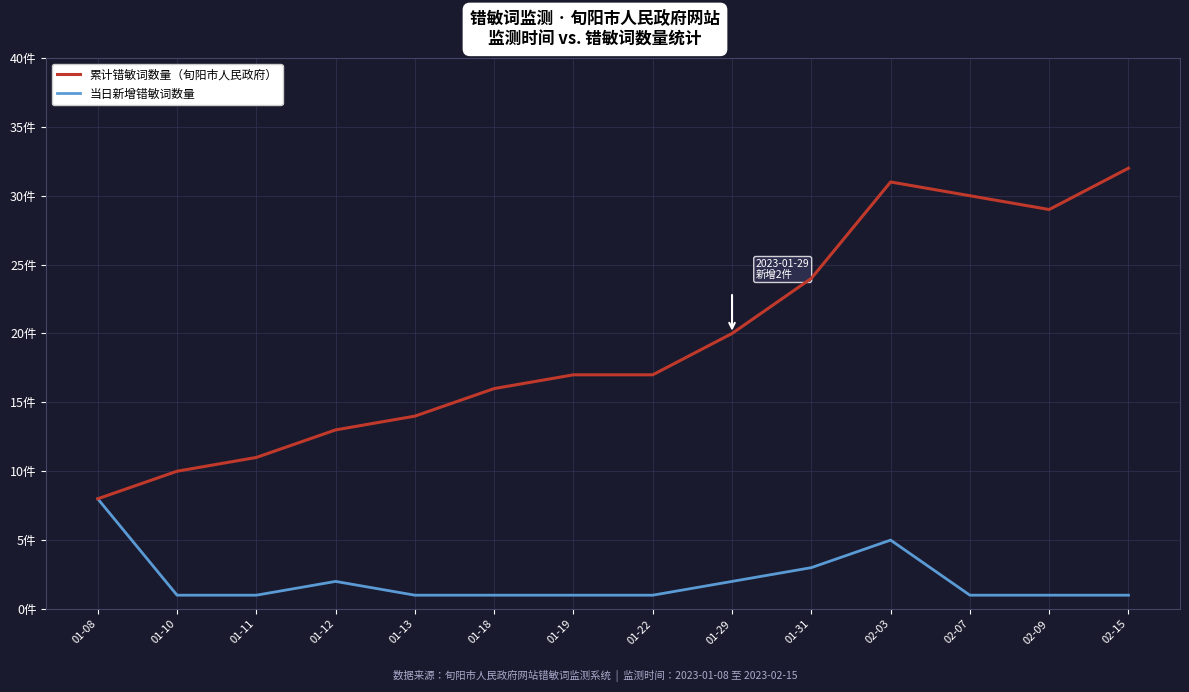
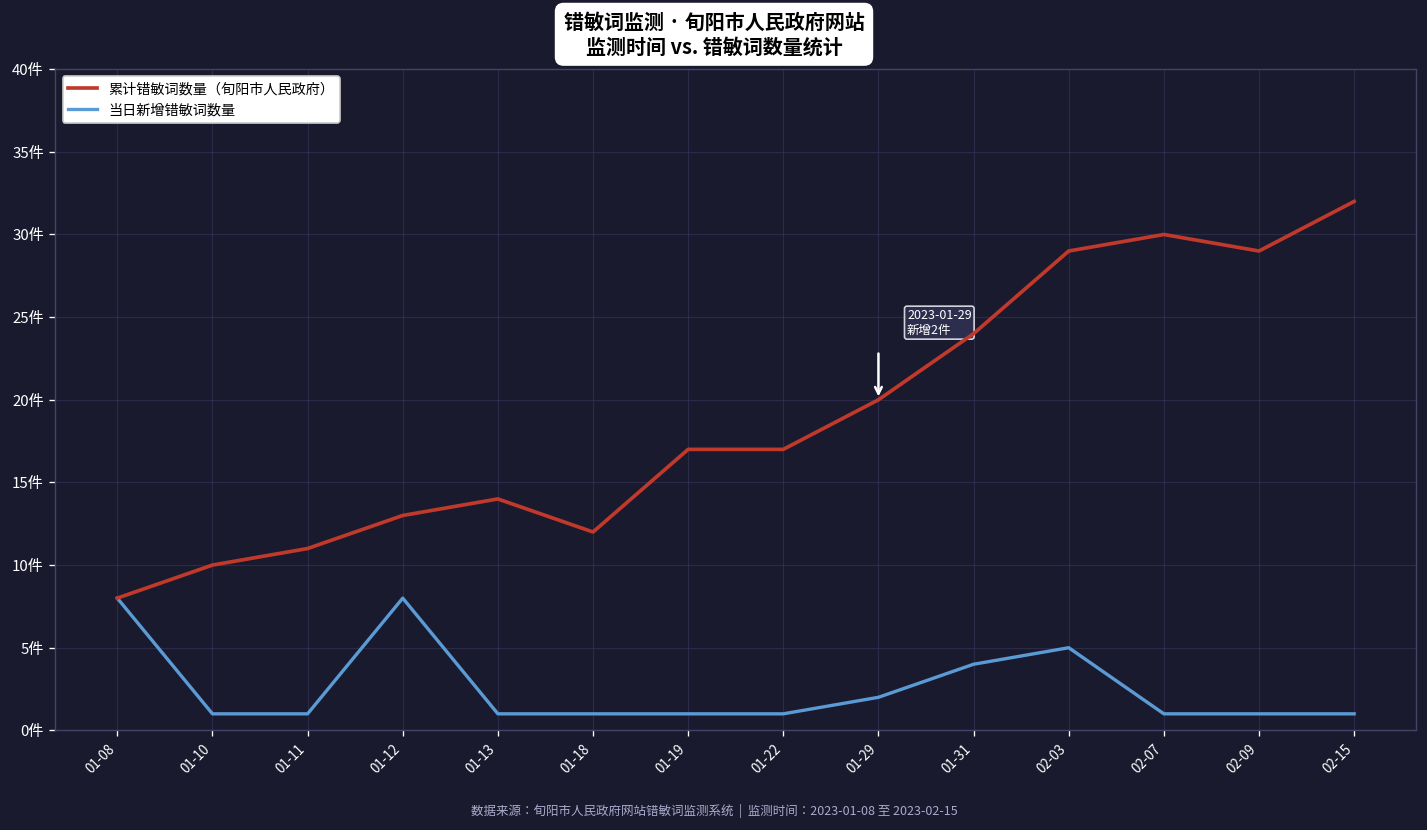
  {
    "累计错敏词数量（旬阳市人民政府）": {
      "01-10": "10件",
      "01-11": "11件",
      "01-12": "13件",
      "01-13": "14件",
-     "01-18": "16件",
+     "01-18": "12件",
      "01-19": "17件",
      "01-22": "17件",
      "01-29": "20件",
-     "02-03": "31件",
+     "02-03": "29件",
      "02-07": "30件",
      "02-09": "29件",
      "02-15": "32件"
    },
    "当日新增错敏词数量": {
      "01-10": "1件",
      "01-11": "1件",
-     "01-12": "2件",
+     "01-12": "8件",
      "01-13": "1件",
      "01-18": "1件",
      "01-19": "1件",
      "01-22": "1件",
      "01-29": "2件",
-     "01-31": "3件",
+     "01-31": "4件",
      "02-03": "5件",
      "02-07": "1件",
      "02-09": "1件",
      "02-15": "1件"
    }
  }
